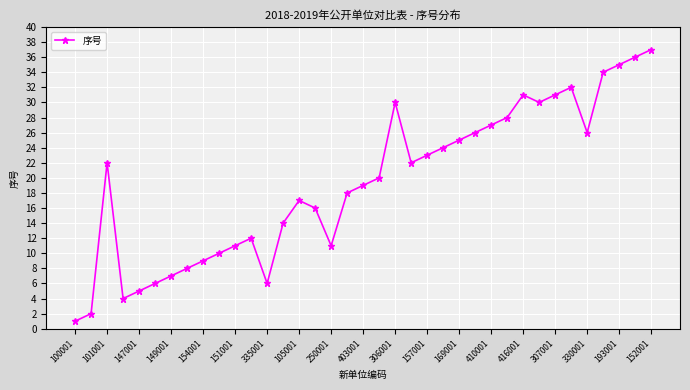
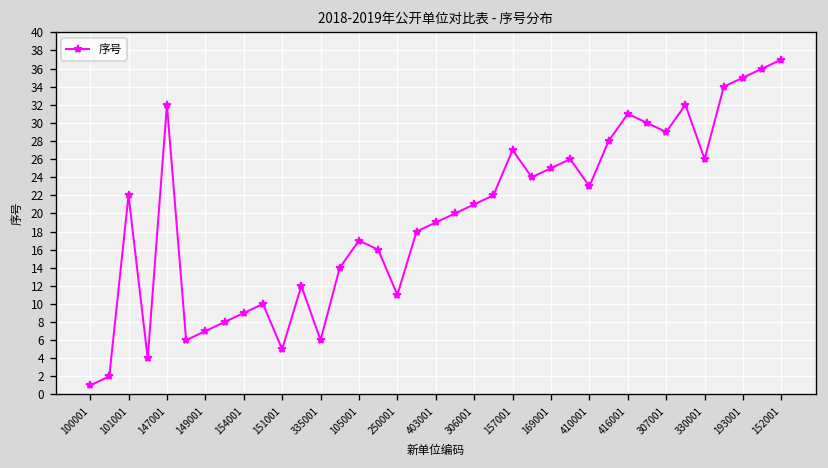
  {
    "100001": 1,
    "101001": 22,
-   "147001": 5,
+   "147001": 32,
    "149001": 7,
    "154001": 9,
-   "151001": 11,
+   "151001": 5,
    "335001": 6,
    "105001": 17,
    "250001": 11,
    "403001": 19,
-   "306001": 30,
-   "157001": 23,
+   "306001": 21,
+   "157001": 27,
    "169001": 25,
-   "410001": 27,
+   "410001": 23,
    "416001": 31,
-   "307001": 31,
+   "307001": 29,
    "330001": 26,
    "193001": 35,
    "152001": 37
  }
